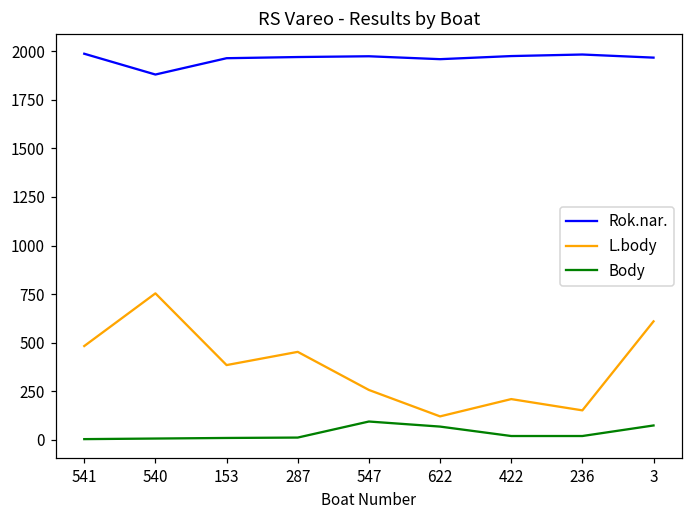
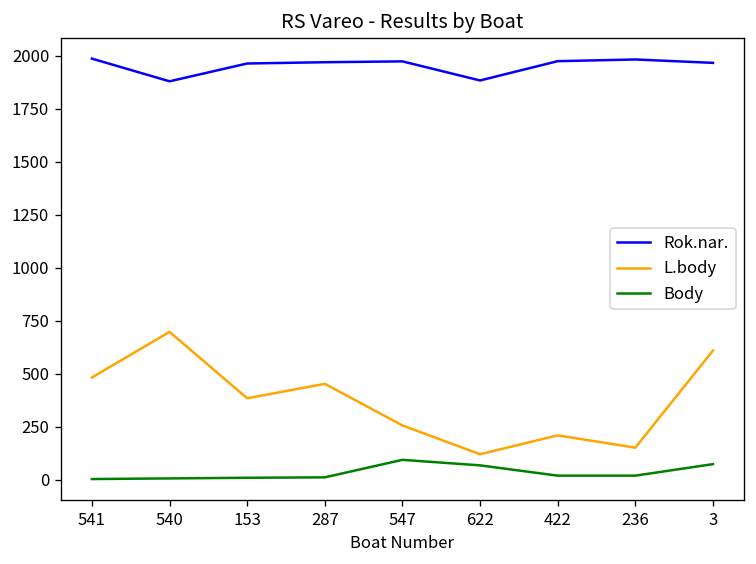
  {
    "Rok.nar.": {
      "541": 1990,
      "540": 1880,
      "153": 1960,
      "287": 1970,
      "547": 1970,
-     "622": 1960,
+     "622": 1880,
      "422": 1980,
      "236": 1980,
      "3": 1970
    },
    "L.body": {
      "541": 480,
-     "540": 750,
+     "540": 700,
      "153": 390,
      "287": 450,
      "547": 260,
      "622": 120,
      "422": 210,
      "236": 150,
      "3": 610
    },
    "Body": {
      "541": 0,
      "540": 10,
      "153": 10,
      "287": 10,
      "547": 90,
      "622": 70,
      "422": 20,
      "236": 20,
      "3": 70
    }
  }
